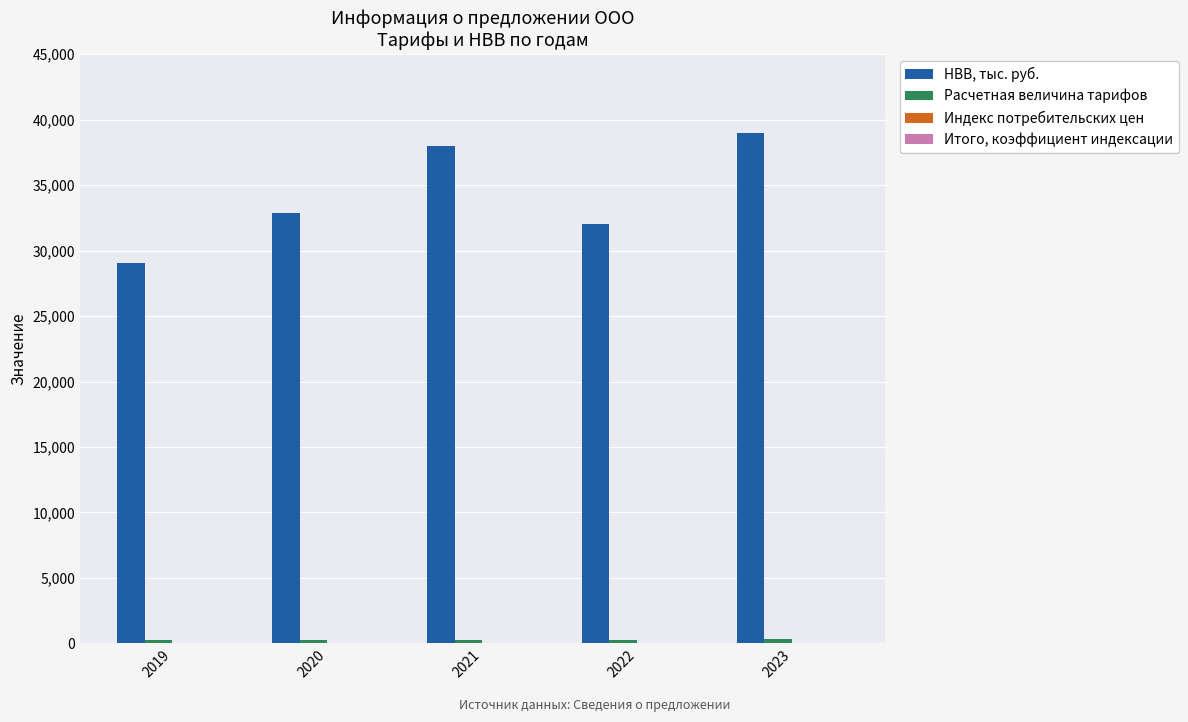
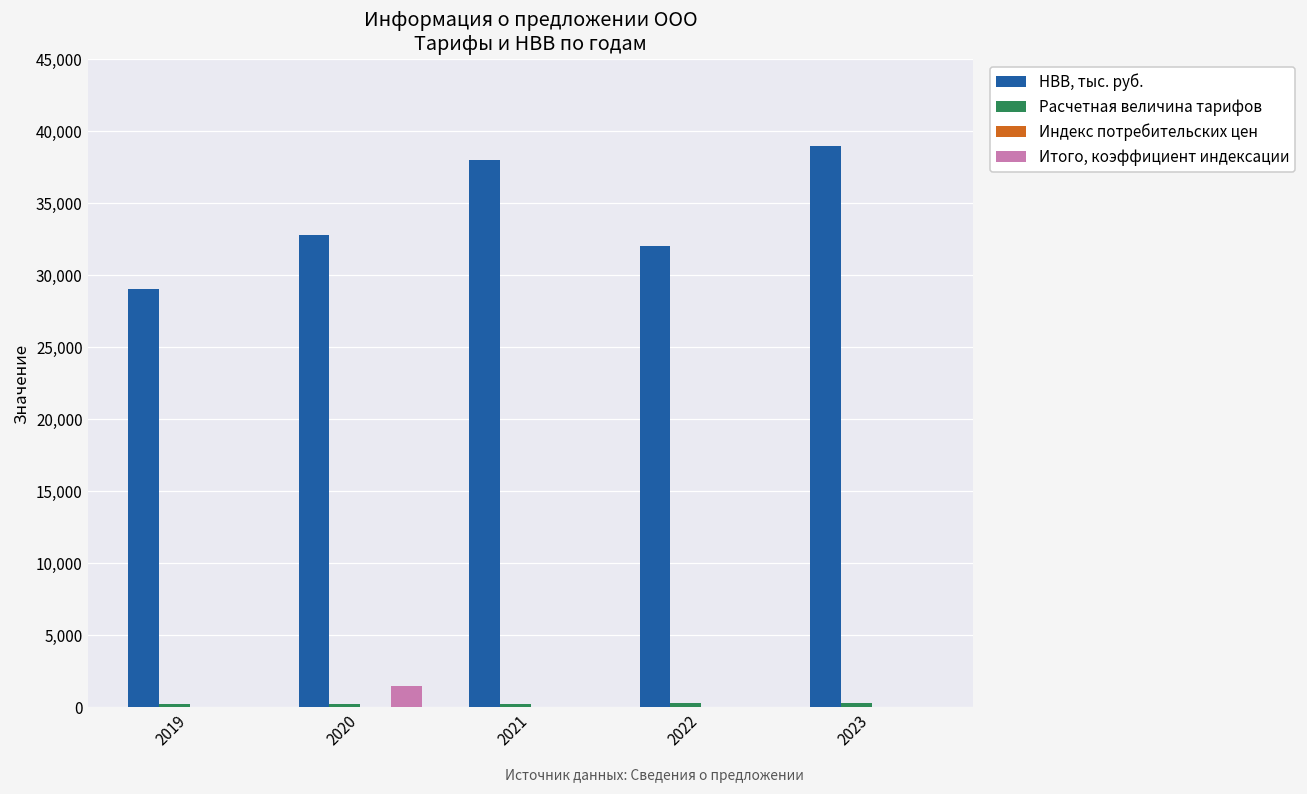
  {
    "НВВ, тыс. руб.": {
      "2019": "29,000",
      "2020": "32,800",
      "2021": "38,000",
      "2022": "32,000",
      "2023": "39,000"
    },
    "Расчетная величина тарифов": {
      "2019": "200",
      "2020": "300",
      "2021": "300",
      "2022": "300",
      "2023": "300"
    },
    "Итого, коэффициент индексации": {
-     "2020": "0"
+     "2020": "1,500"
    }
  }
